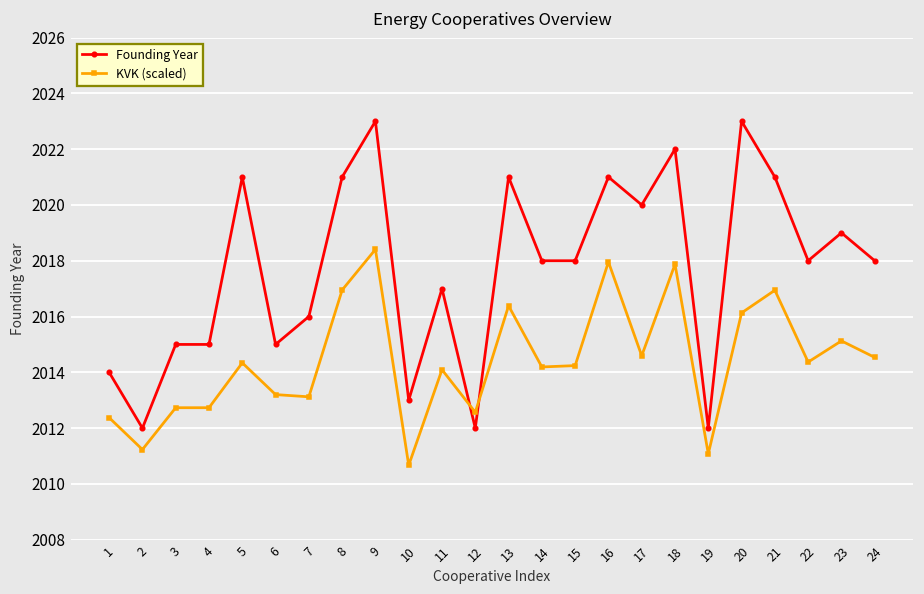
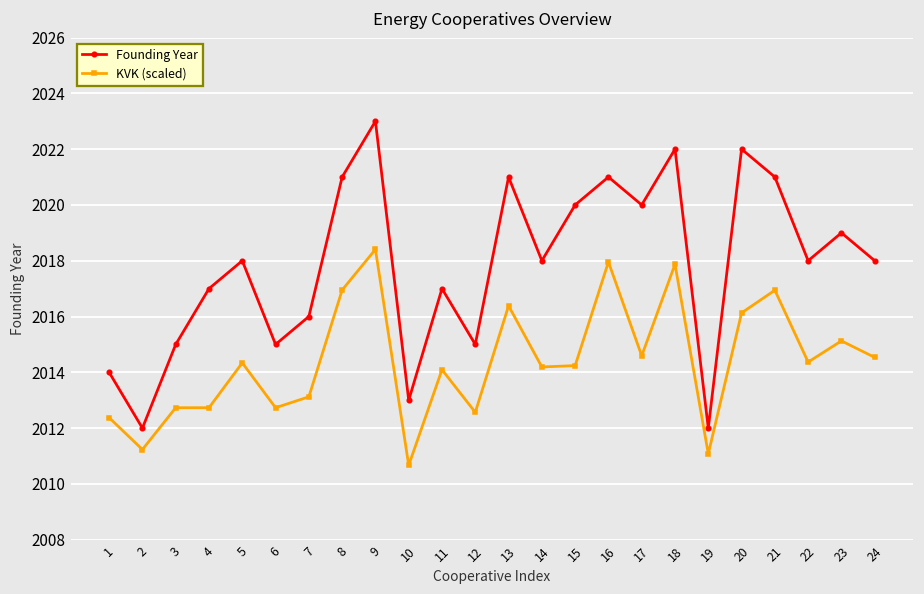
  {
    "Founding Year": {
      "1": 2014,
      "2": 2012,
      "3": 2015,
-     "4": 2015,
-     "5": 2021,
+     "4": 2017,
+     "5": 2018,
      "6": 2015,
      "7": 2016,
      "8": 2021,
      "9": 2023,
      "10": 2013,
      "11": 2017,
-     "12": 2012,
+     "12": 2015,
      "13": 2021,
      "14": 2018,
-     "15": 2018,
+     "15": 2020,
      "16": 2021,
      "17": 2020,
      "18": 2022,
      "19": 2012,
-     "20": 2023,
+     "20": 2022,
      "21": 2021,
      "22": 2018,
      "23": 2019,
      "24": 2018
    },
    "KVK (scaled)": {
      "1": 2012.4,
      "2": 2011.2,
      "3": 2012.7,
      "4": 2012.7,
      "5": 2014.3,
-     "6": 2013.2,
+     "6": 2012.7,
      "7": 2013.1,
      "8": 2017.0,
      "9": 2018.4,
      "10": 2010.7,
      "11": 2014.1,
      "12": 2012.6,
      "13": 2016.4,
      "14": 2014.2,
      "15": 2014.2,
      "16": 2018.0,
      "17": 2014.6,
      "18": 2017.9,
      "19": 2011.1,
      "20": 2016.1,
      "21": 2016.9,
      "22": 2014.4,
      "23": 2015.1,
      "24": 2014.5
    }
  }
